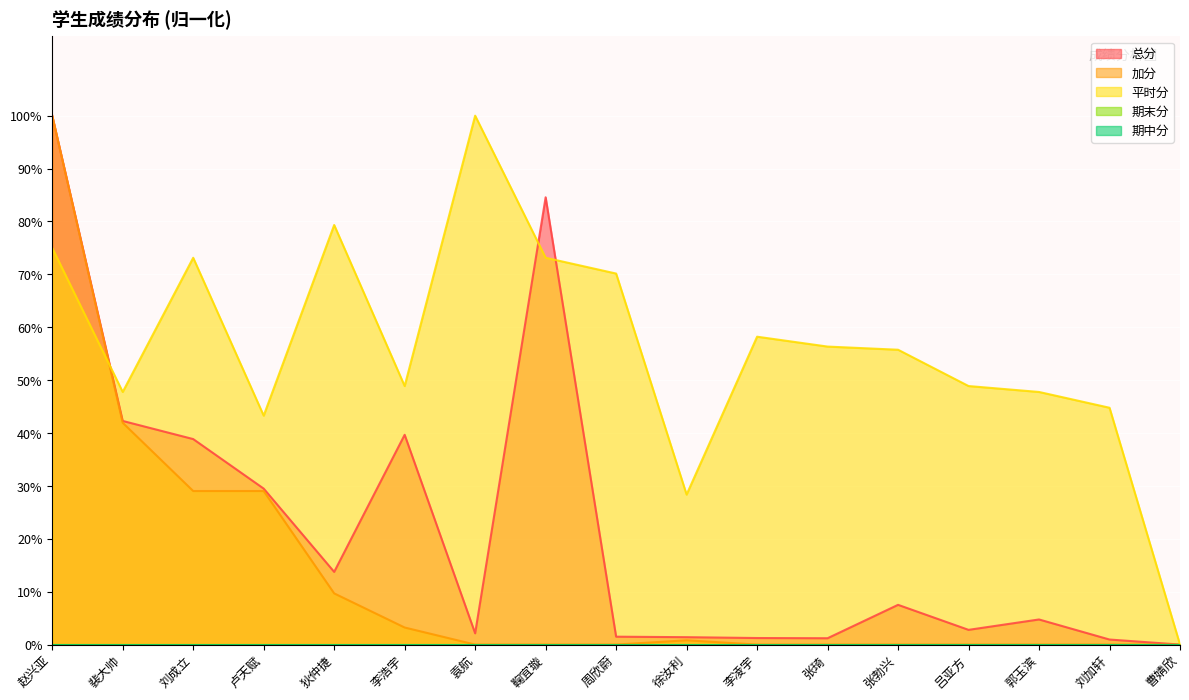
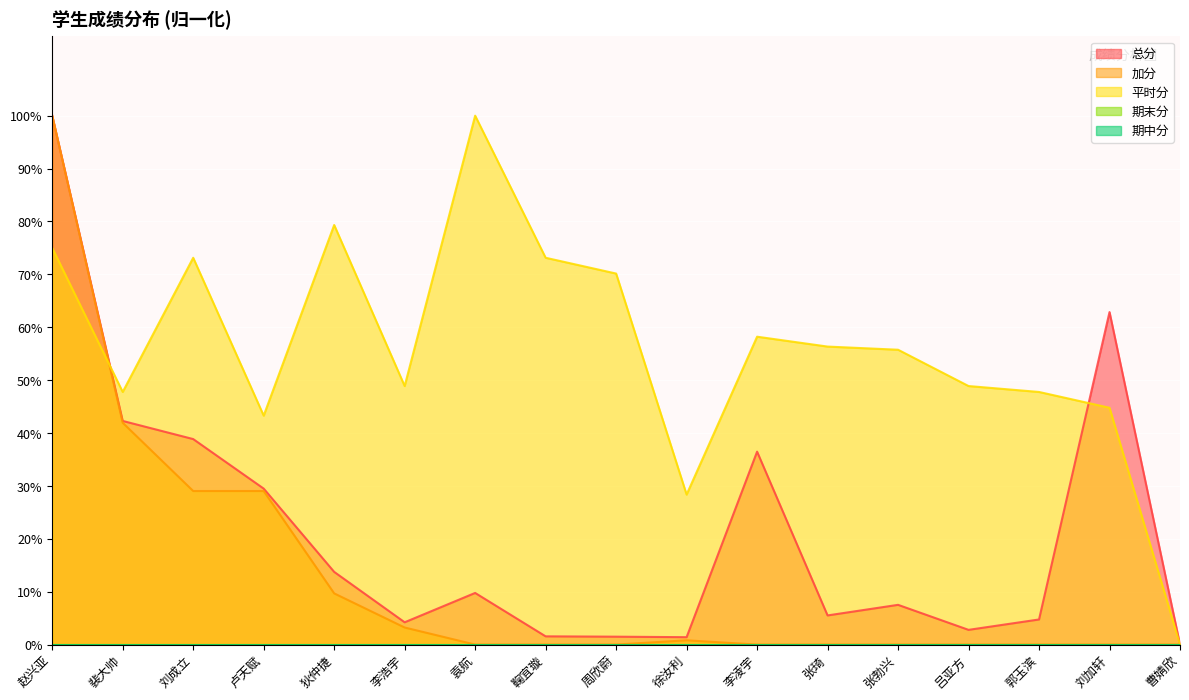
  {
    "总分": {
      "刘成立": "39%",
      "狄仲捷": "14%",
-     "李浩宇": "40%",
-     "袁航": "2%",
-     "鞠宜璇": "85%",
+     "李浩宇": "4%",
+     "袁航": "10%",
+     "鞠宜璇": "2%",
      "周欣蔚": "1%",
      "徐汝利": "1%",
-     "李凌宇": "1%",
-     "张琦": "1%",
+     "李凌宇": "36%",
+     "张琦": "6%",
      "张勃兴": "8%",
      "吕亚方": "3%",
      "郭玉滨": "5%",
-     "刘加轩": "1%"
+     "刘加轩": "63%"
    },
    "期中分": {
      "赵兴亚": "0%",
      "裴大帅": "0%",
      "刘成立": "0%",
      "卢天赋": "0%",
      "狄仲捷": "0%",
      "李浩宇": "0%",
      "徐汝利": "0%"
    }
  }
